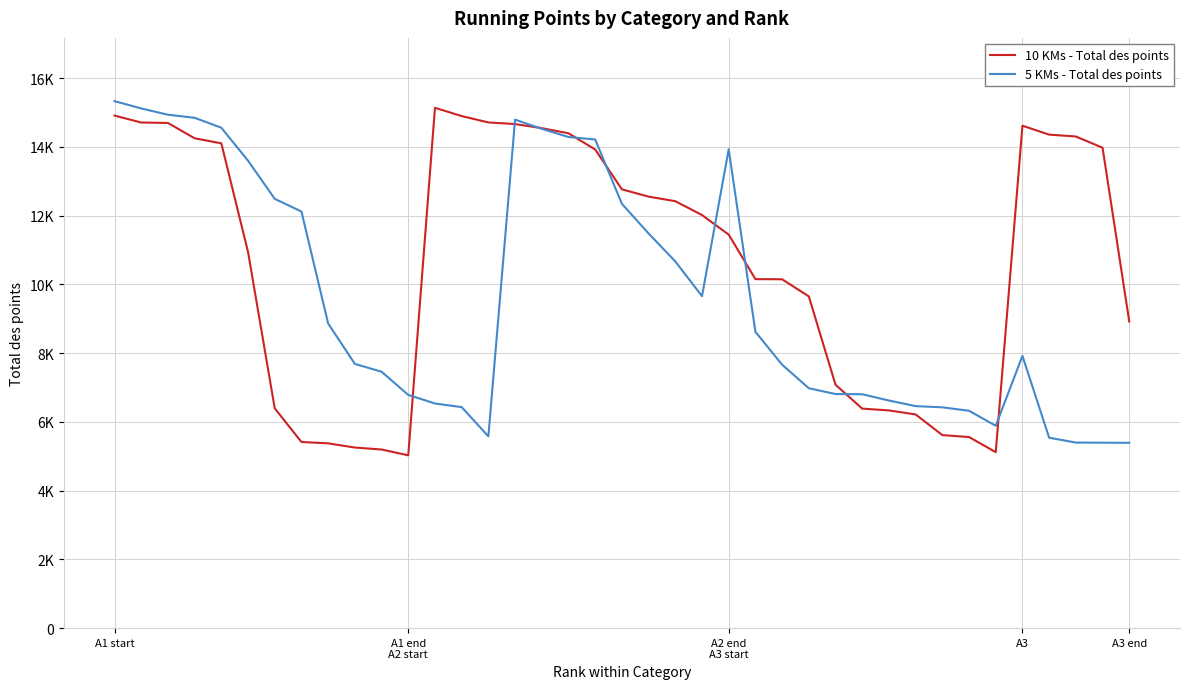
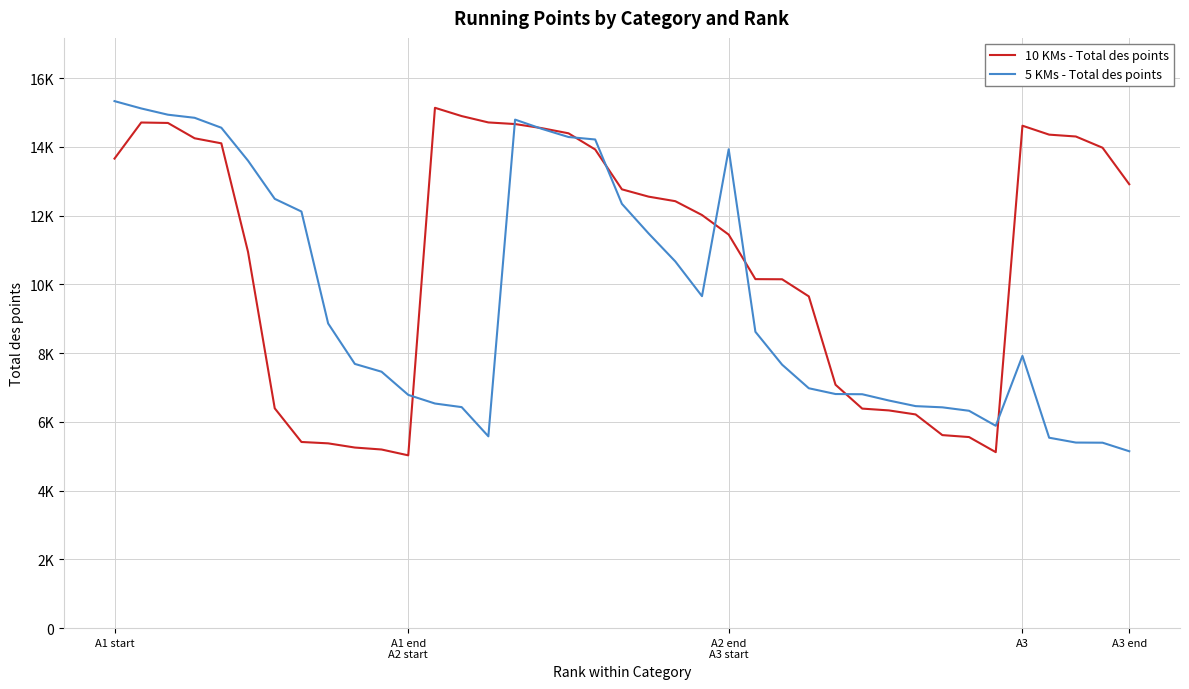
  {
    "10 KMs - Total des points": {
-     "A1 start": 14900,
+     "A1 start": 13700,
      "A1 end A2 start": 5000,
      "A2 end A3 start": 11400,
      "A3": 14600,
-     "A3 end": 8900
+     "A3 end": 12900
    },
    "5 KMs - Total des points": {
      "A1 start": 15300,
      "A1 end A2 start": 6800,
      "A2 end A3 start": 13900,
      "A3": 7900,
-     "A3 end": 5400
+     "A3 end": 5100
    }
  }
